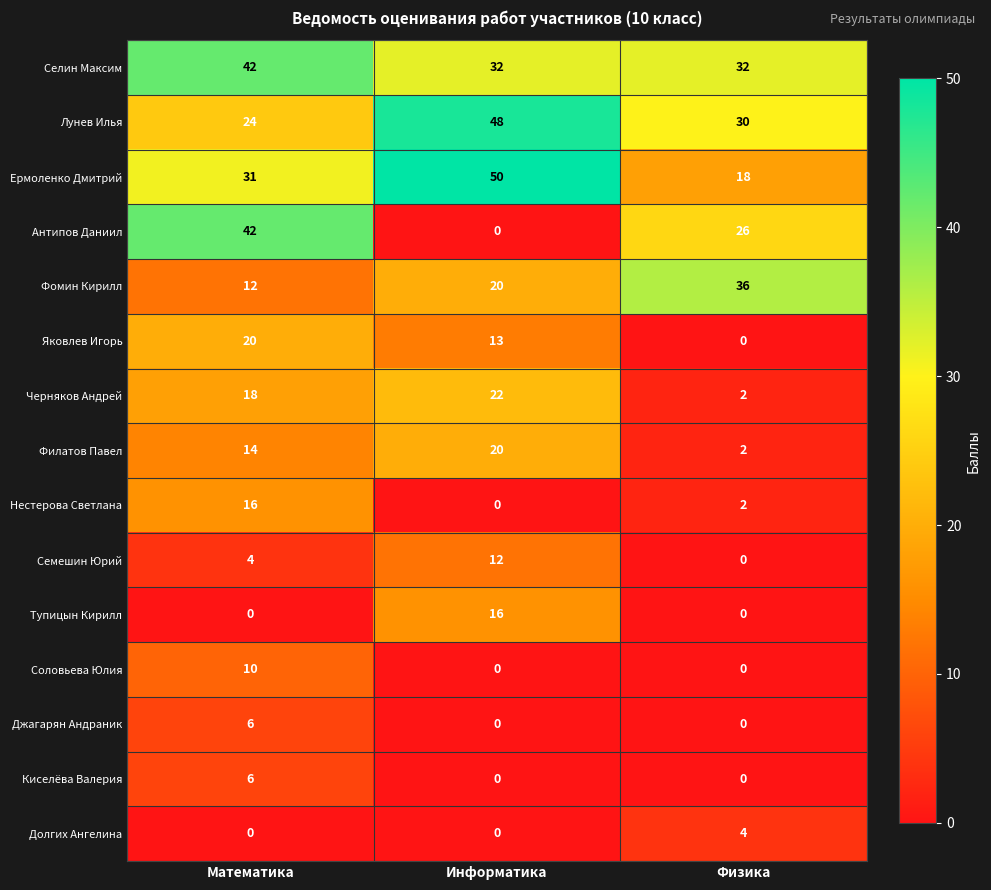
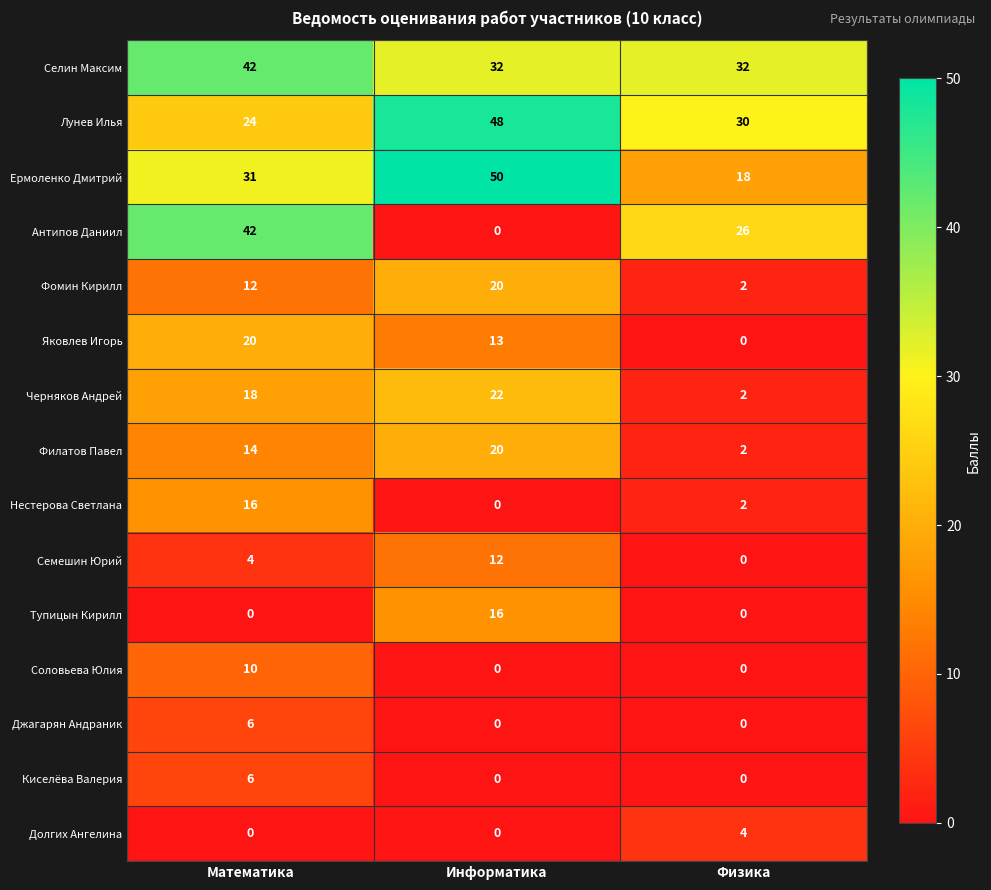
  {
    "Селин Максим": {
      "Математика": 42,
      "Информатика": 32,
      "Физика": 32
    },
    "Лунев Илья": {
      "Математика": 24,
      "Информатика": 48,
      "Физика": 30
    },
    "Ермоленко Дмитрий": {
      "Математика": 31,
      "Информатика": 50,
      "Физика": 18
    },
    "Антипов Даниил": {
      "Математика": 42,
      "Информатика": 0,
      "Физика": 26
    },
    "Фомин Кирилл": {
      "Математика": 12,
      "Информатика": 20,
-     "Физика": 36
+     "Физика": 2
    },
    "Яковлев Игорь": {
      "Математика": 20,
      "Информатика": 13,
      "Физика": 0
    },
    "Черняков Андрей": {
      "Математика": 18,
      "Информатика": 22,
      "Физика": 2
    },
    "Филатов Павел": {
      "Математика": 14,
      "Информатика": 20,
      "Физика": 2
    },
    "Нестерова Светлана": {
      "Математика": 16,
      "Информатика": 0,
      "Физика": 2
    },
    "Семешин Юрий": {
      "Математика": 4,
      "Информатика": 12,
      "Физика": 0
    },
    "Тупицын Кирилл": {
      "Математика": 0,
      "Информатика": 16,
      "Физика": 0
    },
    "Соловьева Юлия": {
      "Математика": 10,
      "Информатика": 0,
      "Физика": 0
    },
    "Джагарян Андраник": {
      "Математика": 6,
      "Информатика": 0,
      "Физика": 0
    },
    "Киселёва Валерия": {
      "Математика": 6,
      "Информатика": 0,
      "Физика": 0
    },
    "Долгих Ангелина": {
      "Математика": 0,
      "Информатика": 0,
      "Физика": 4
    }
  }
